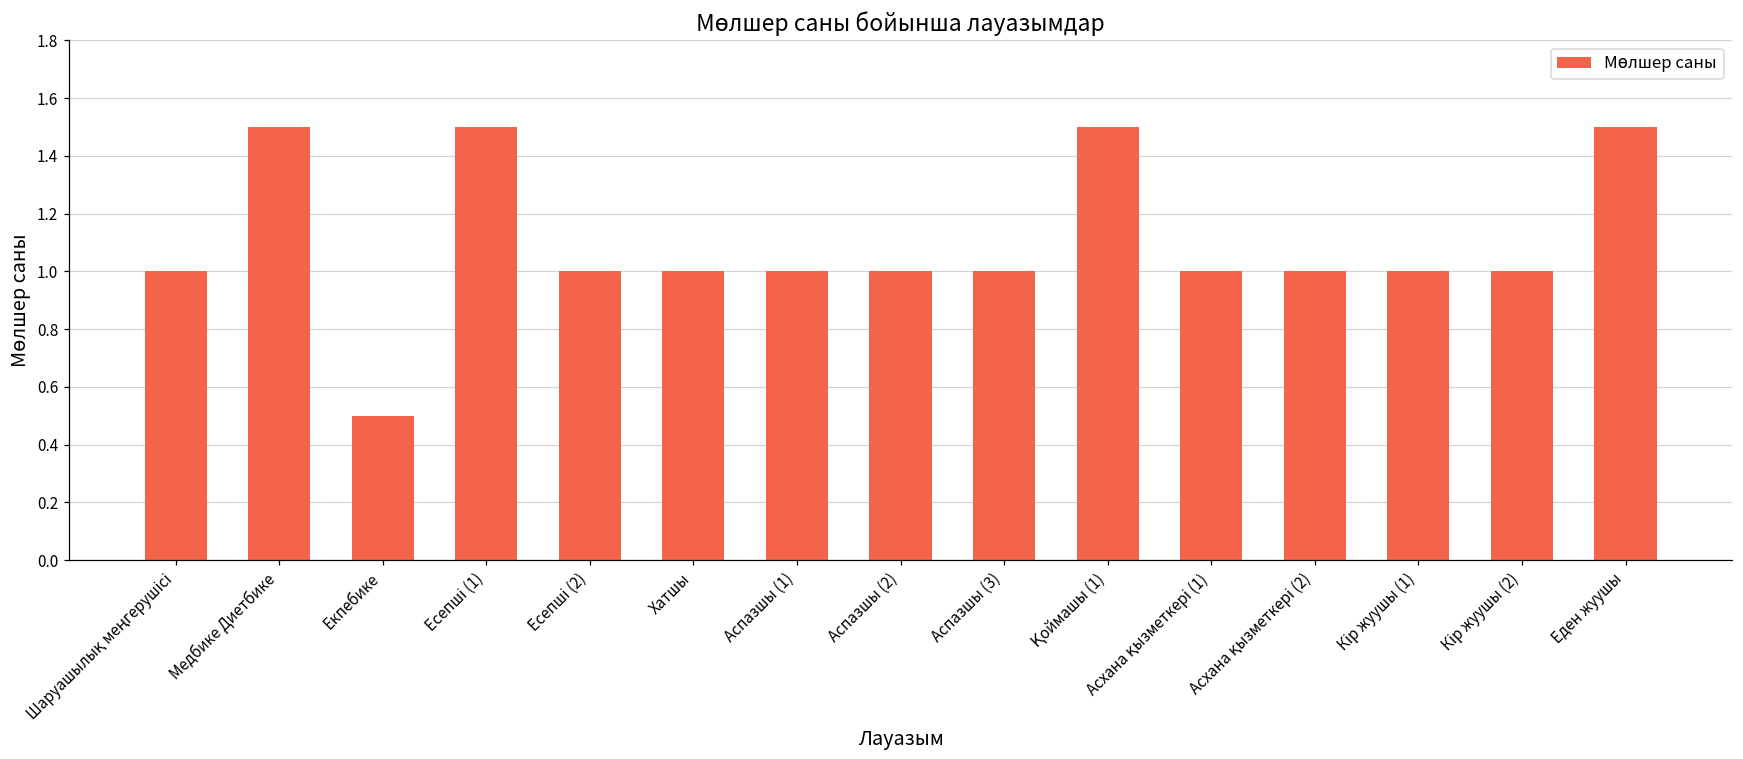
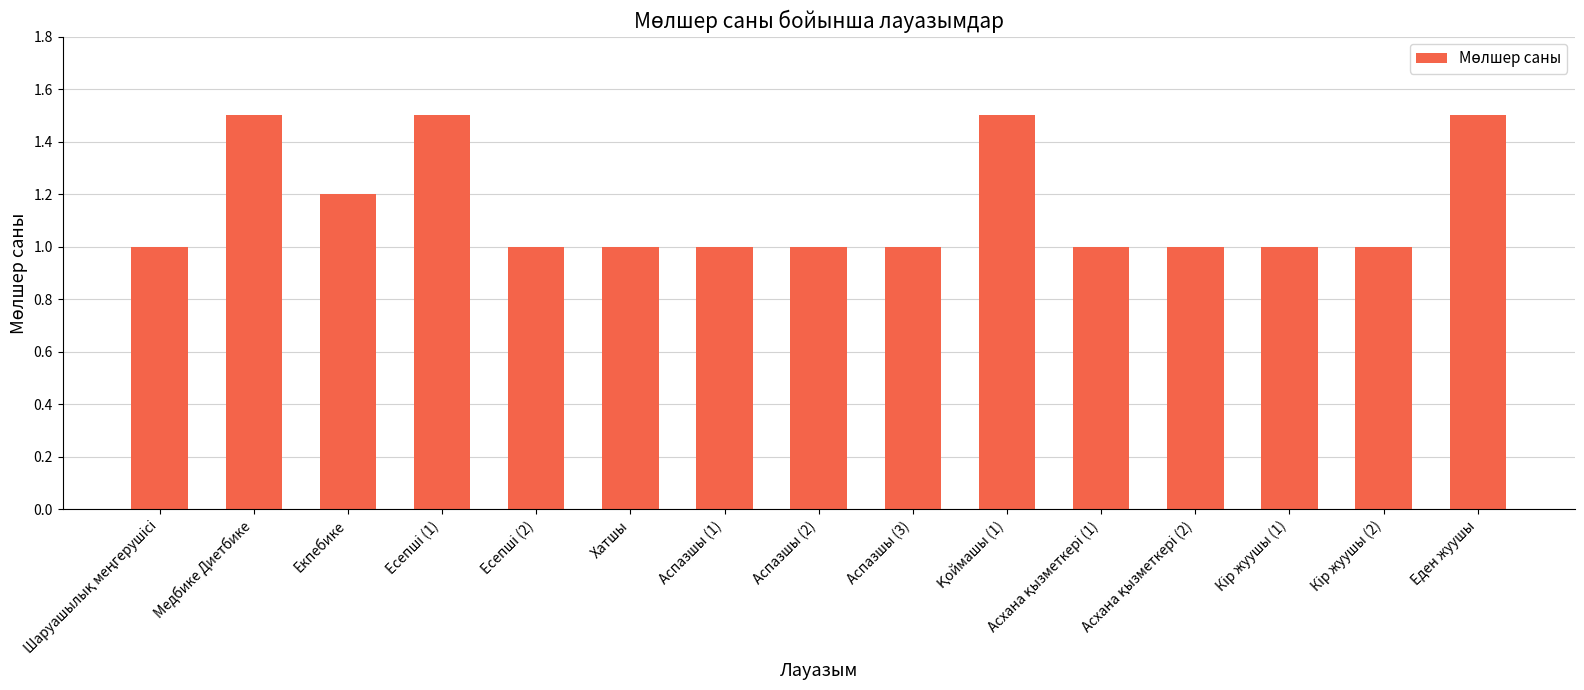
  {
    "Шаруашылық меңгерушісі": 1.0,
    "Медбике Диетбике": 1.5,
-   "Екпебике": 0.5,
+   "Екпебике": 1.2,
    "Есепші (1)": 1.5,
    "Есепші (2)": 1.0,
    "Хатшы": 1.0,
    "Аспазшы (1)": 1.0,
    "Аспазшы (2)": 1.0,
    "Аспазшы (3)": 1.0,
    "Қоймашы (1)": 1.5,
    "Асхана қызметкері (1)": 1.0,
    "Асхана қызметкері (2)": 1.0,
    "Кір жуушы (1)": 1.0,
    "Кір жуушы (2)": 1.0,
    "Еден жуушы": 1.5
  }
